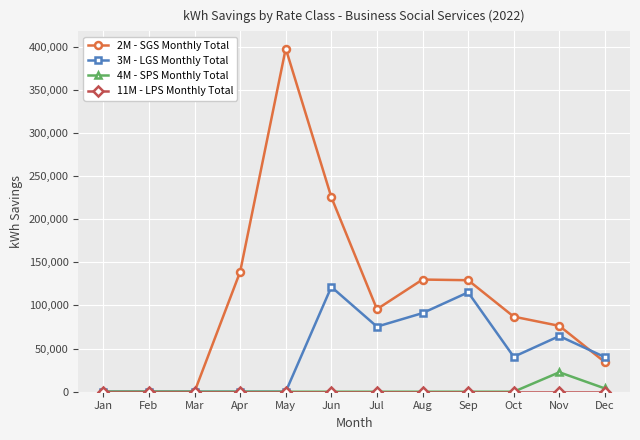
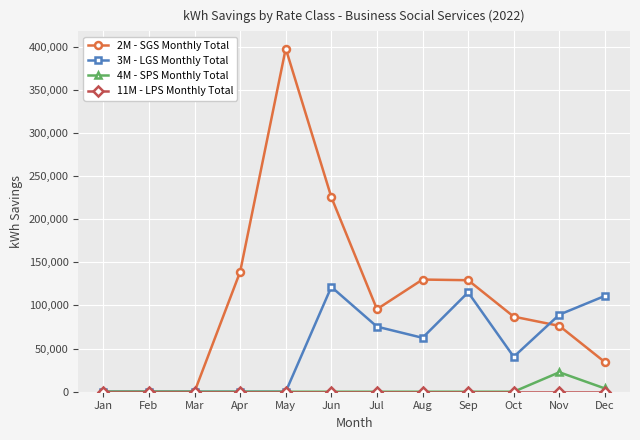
  {
    "3M - LGS Monthly Total": {
      "Jun": "120,000",
      "Jul": "80,000",
-     "Aug": "90,000",
+     "Aug": "60,000",
      "Sep": "120,000",
      "Oct": "40,000",
-     "Nov": "60,000",
-     "Dec": "40,000"
+     "Nov": "90,000",
+     "Dec": "110,000"
    },
    "4M - SPS Monthly Total": {
      "Nov": "20,000",
      "Dec": "0"
    }
  }
